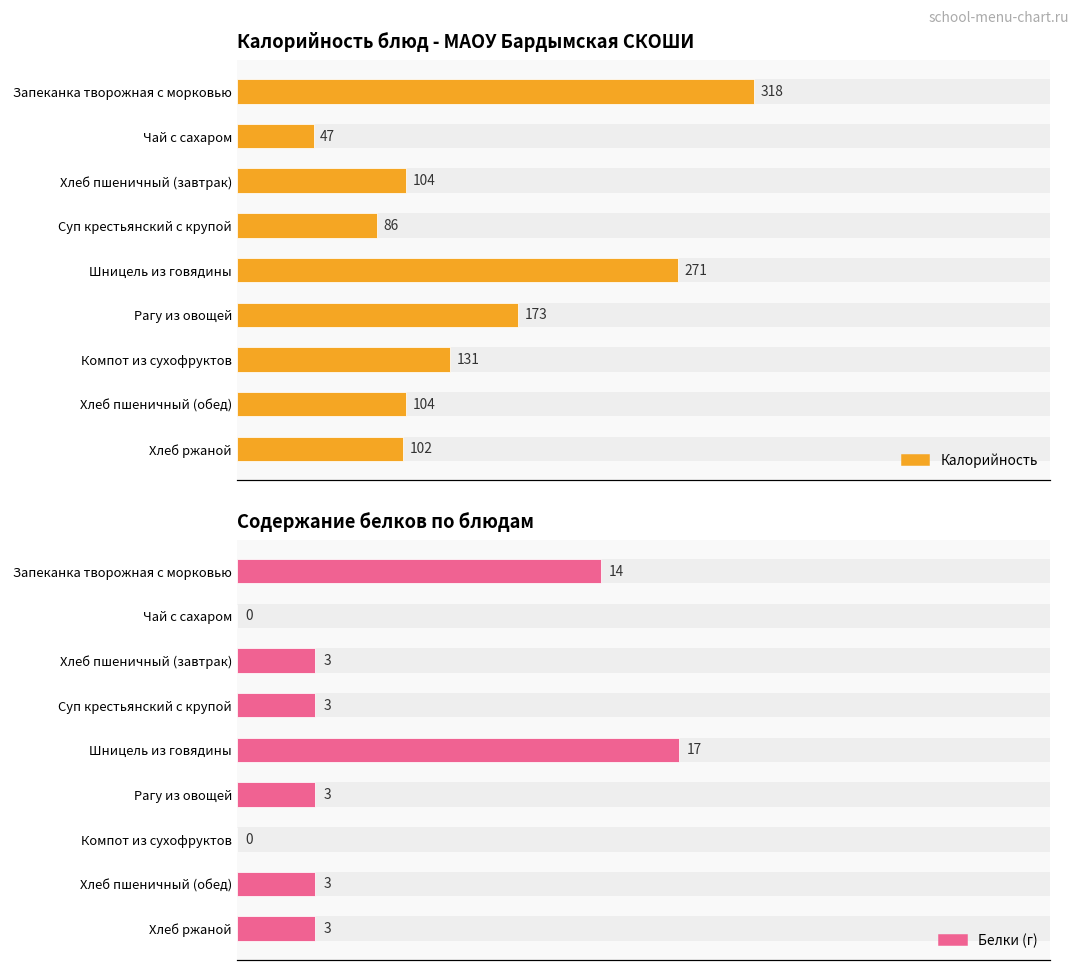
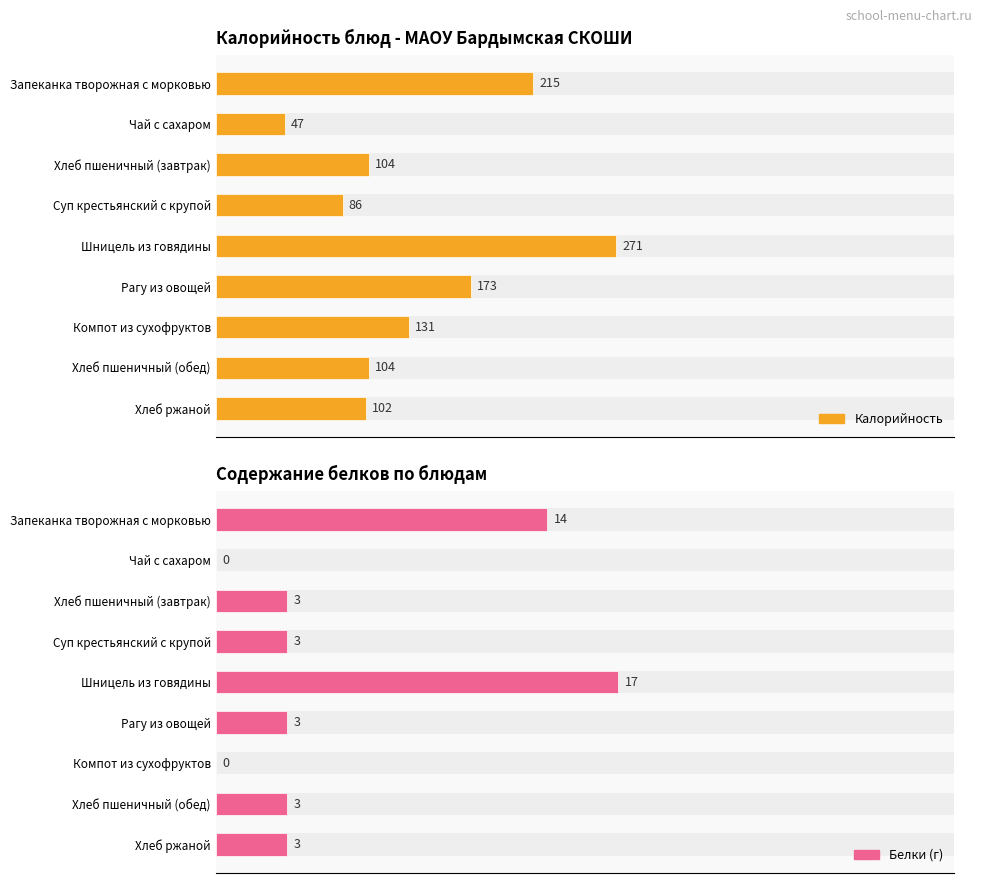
  {
    "Калорийность блюд - МАОУ Бардымская СКОШИ": {
      "Калорийность": {
-       "Запеканка творожная с морковью": 318
+       "Запеканка творожная с морковью": 215
      }
    }
  }
